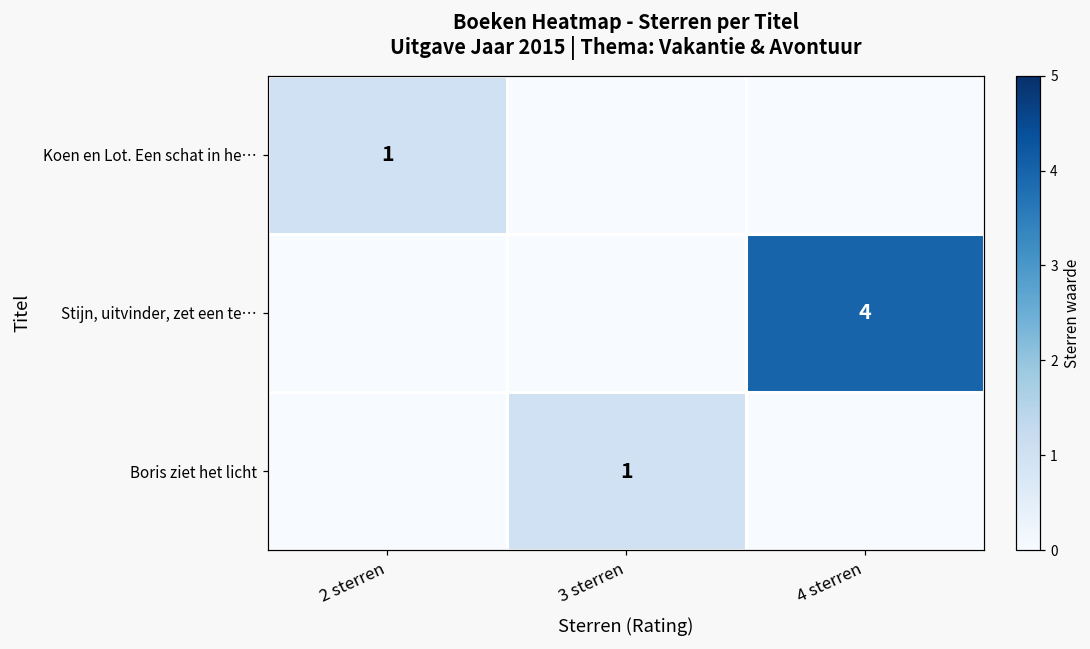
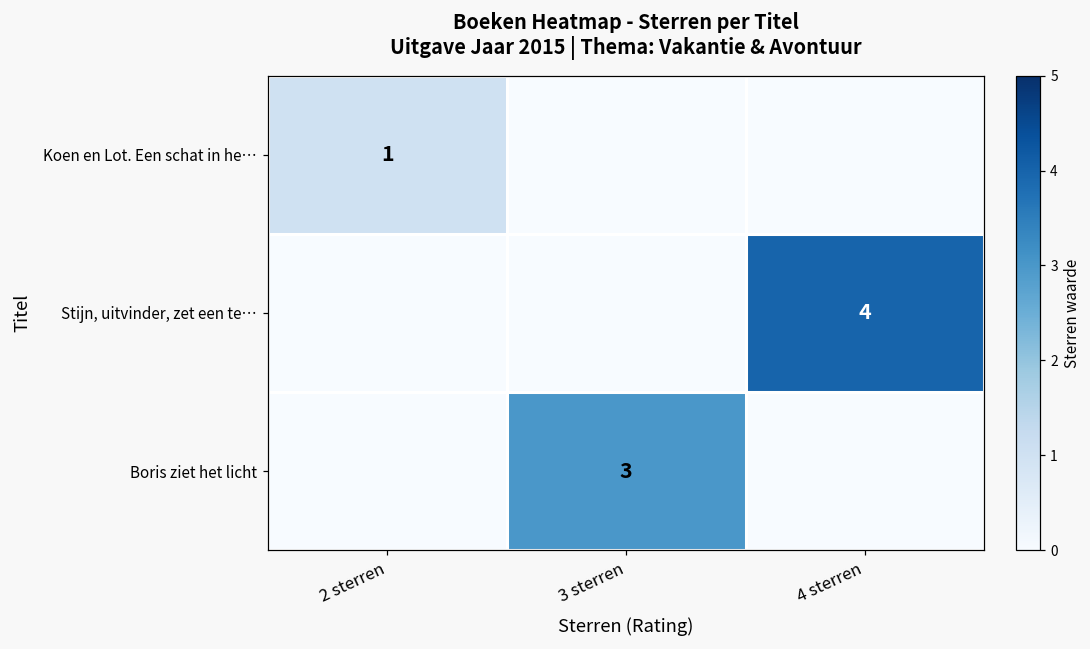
  {
    "Koen en Lot. Een schat in he…": {
      "2 sterren": 1
    },
    "Stijn, uitvinder, zet een te…": {
      "4 sterren": 4
    },
    "Boris ziet het licht": {
-     "3 sterren": 1
+     "3 sterren": 3
    }
  }
